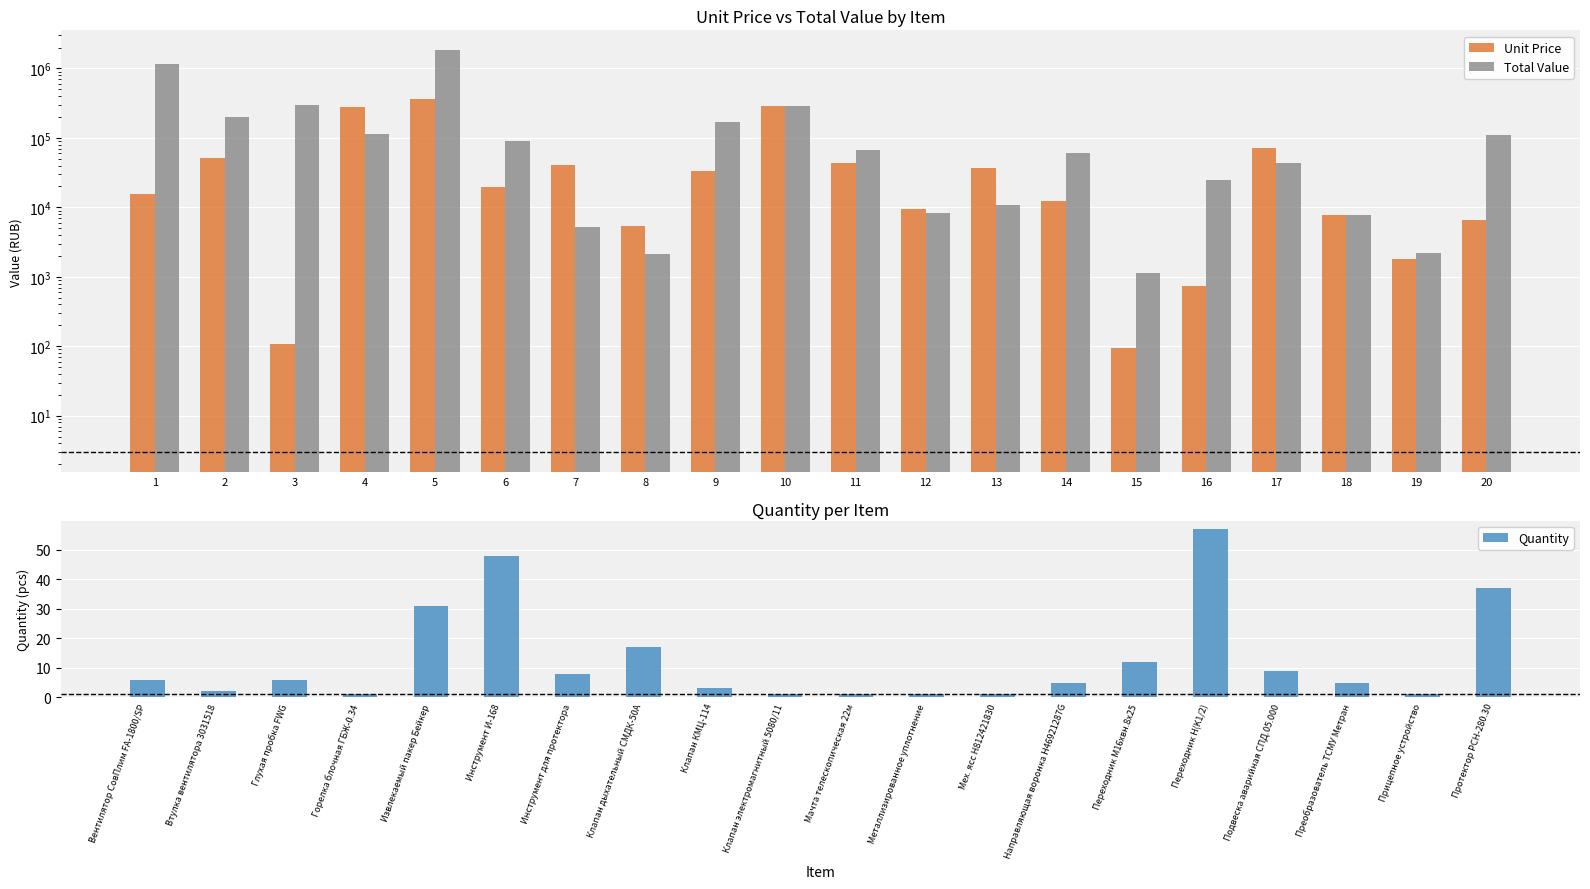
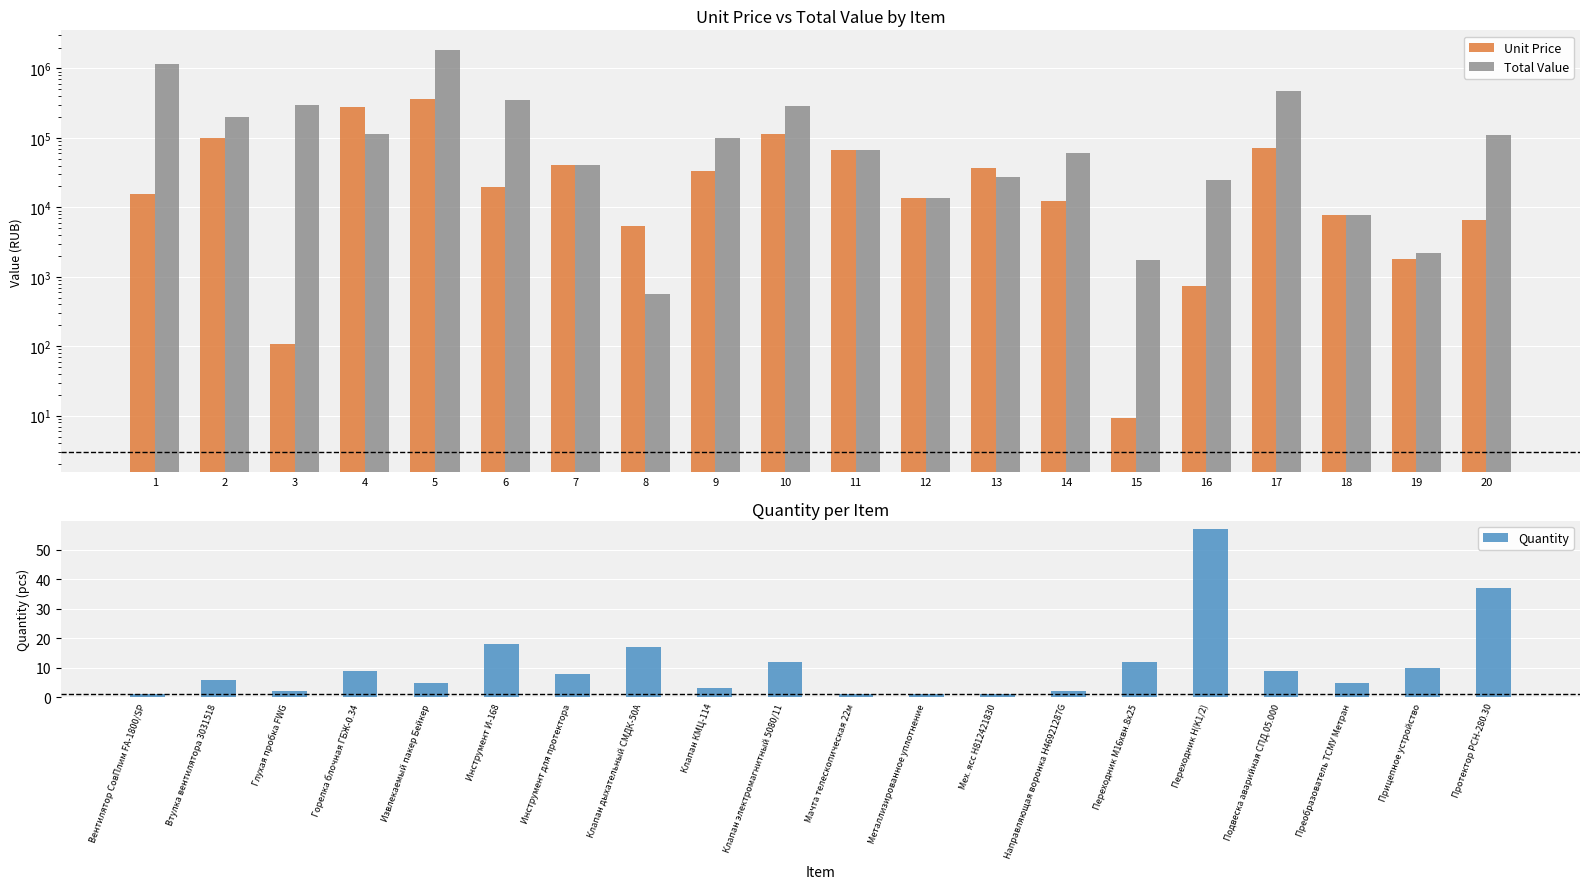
  {
    "Unit Price vs Total Value by Item": {
      "Unit Price": {
        "1": 16000,
-       "2": 50000,
+       "2": 100000,
        "3": 110,
        "4": 280000,
        "5": 400000,
        "6": 20000,
        "7": 40000,
        "8": 5000,
        "9": 30000,
-       "10": 280000,
-       "11": 40000,
-       "12": 10000,
+       "10": 110000,
+       "11": 70000,
+       "12": 14000,
        "13": 40000,
        "14": 12000,
-       "15": 100,
+       "15": 9,
        "16": 700,
        "17": 70000,
        "18": 8000,
        "19": 1800,
        "20": 7000
      },
      "Total Value": {
        "1": 1200000,
        "2": 200000,
        "3": 300000,
        "4": 120000,
        "5": 1800000,
-       "6": 90000,
-       "7": 5000,
-       "8": 2200,
-       "9": 170000,
+       "6": 400000,
+       "7": 40000,
+       "8": 600,
+       "9": 100000,
        "10": 280000,
        "11": 70000,
-       "12": 8000,
-       "13": 11000,
+       "12": 14000,
+       "13": 27000,
        "14": 60000,
-       "15": 1100,
+       "15": 1700,
        "16": 24000,
-       "17": 40000,
+       "17": 500000,
        "18": 8000,
        "19": 2200,
        "20": 110000
      }
    },
    "Quantity per Item": {
-     "Вентилятор СовПлим FA-1800/SP": 6,
-     "Втулка вентилятора 3031518": 2,
-     "Глухая пробка FWG": 6,
-     "Горелка блочная ГБЖ-0.34": 1,
-     "Извлекаемый пакер Бейкер": 31,
-     "Инструмент И-168": 48,
+     "Вентилятор СовПлим FA-1800/SP": 1,
+     "Втулка вентилятора 3031518": 6,
+     "Глухая пробка FWG": 2,
+     "Горелка блочная ГБЖ-0.34": 9,
+     "Извлекаемый пакер Бейкер": 5,
+     "Инструмент И-168": 18,
      "Инструмент для протектора": 8,
      "Клапан дыхательный СМДК-50А": 17,
      "Клапан КМЦ-114": 3,
-     "Клапан электромагнитный 5080/11": 1,
+     "Клапан электромагнитный 5080/11": 12,
      "Мачта телескопическая 22м": 1,
      "Металлизированное уплотнение": 1,
      "Мех. ясс Н812421830": 1,
-     "Направляющая воронка H46921287G": 5,
+     "Направляющая воронка H46921287G": 2,
      "Переходник М16хвн.8х25": 12,
      "Переходник Н(K1/2)": 57,
      "Подвеска аварийная СПД.05.000": 9,
      "Преобразователь ТСМУ Метран": 5,
-     "Прицепное устройство": 1,
+     "Прицепное устройство": 10,
      "Протектор РСН-280.30": 37
    }
  }
